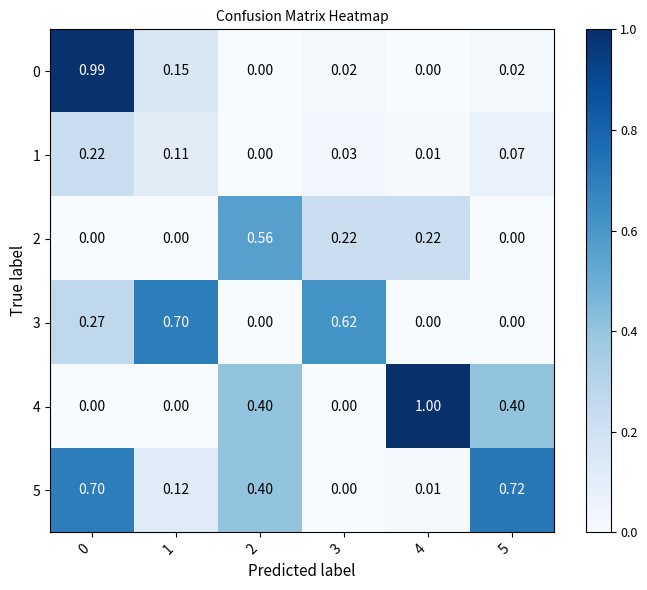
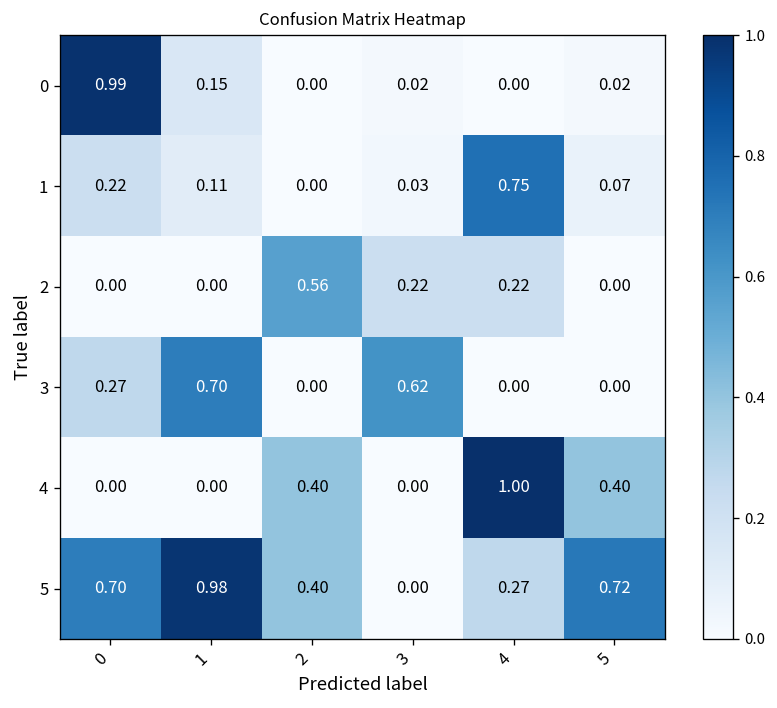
  {
    "0": {
      "0": 0.99,
      "1": 0.15,
      "2": 0.00,
      "3": 0.02,
      "4": 0.00,
      "5": 0.02
    },
    "1": {
      "0": 0.22,
      "1": 0.11,
      "2": 0.00,
      "3": 0.03,
-     "4": 0.01,
+     "4": 0.75,
      "5": 0.07
    },
    "2": {
      "0": 0.00,
      "1": 0.00,
      "2": 0.56,
      "3": 0.22,
      "4": 0.22,
      "5": 0.00
    },
    "3": {
      "0": 0.27,
      "1": 0.70,
      "2": 0.00,
      "3": 0.62,
      "4": 0.00,
      "5": 0.00
    },
    "4": {
      "0": 0.00,
      "1": 0.00,
      "2": 0.40,
      "3": 0.00,
      "4": 1.00,
      "5": 0.40
    },
    "5": {
      "0": 0.70,
-     "1": 0.12,
+     "1": 0.98,
      "2": 0.40,
      "3": 0.00,
-     "4": 0.01,
+     "4": 0.27,
      "5": 0.72
    }
  }
